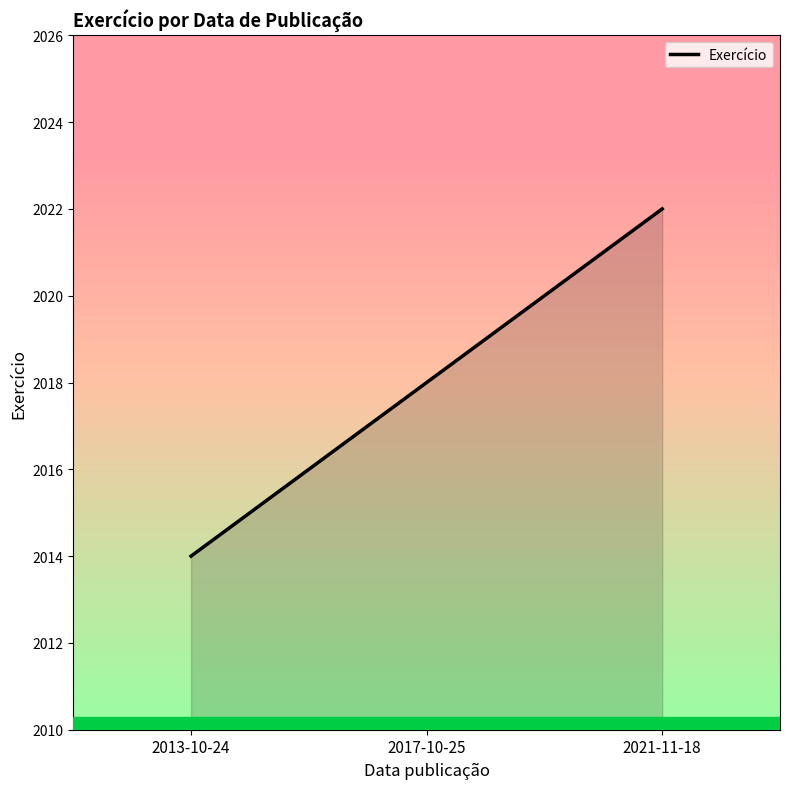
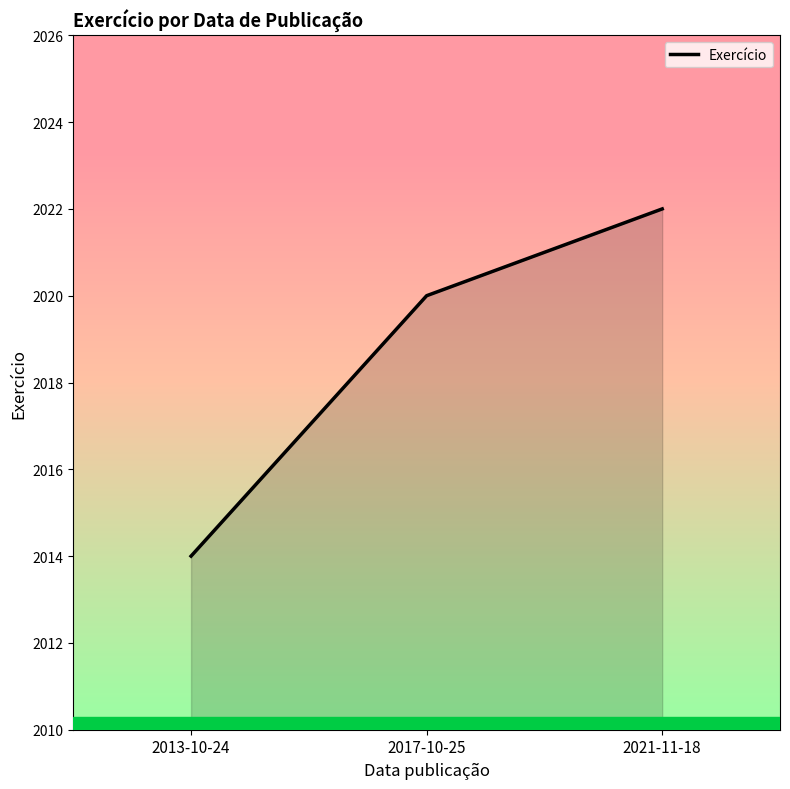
  {
    "2013-10-24": 2014,
-   "2017-10-25": 2018,
+   "2017-10-25": 2020,
    "2021-11-18": 2022
  }
